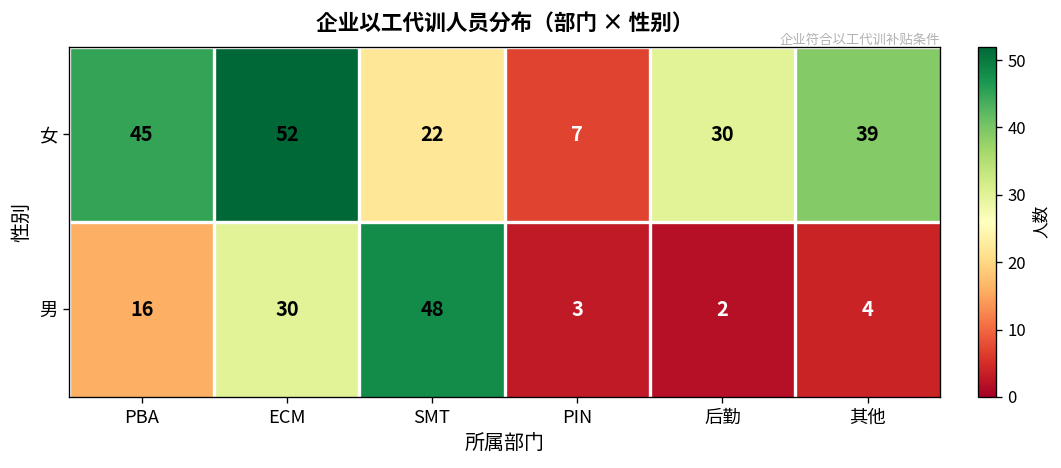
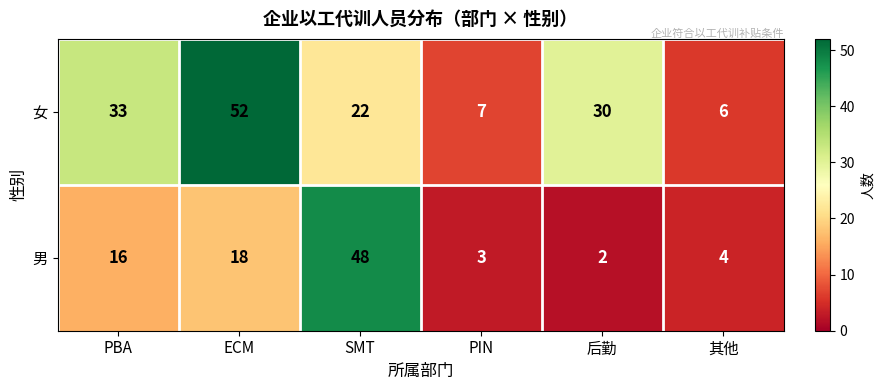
  {
    "女": {
-     "PBA": 45,
+     "PBA": 33,
      "ECM": 52,
      "SMT": 22,
      "PIN": 7,
      "后勤": 30,
-     "其他": 39
+     "其他": 6
    },
    "男": {
      "PBA": 16,
-     "ECM": 30,
+     "ECM": 18,
      "SMT": 48,
      "PIN": 3,
      "后勤": 2,
      "其他": 4
    }
  }
